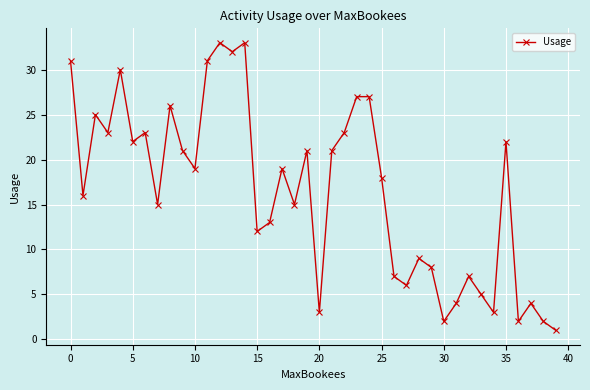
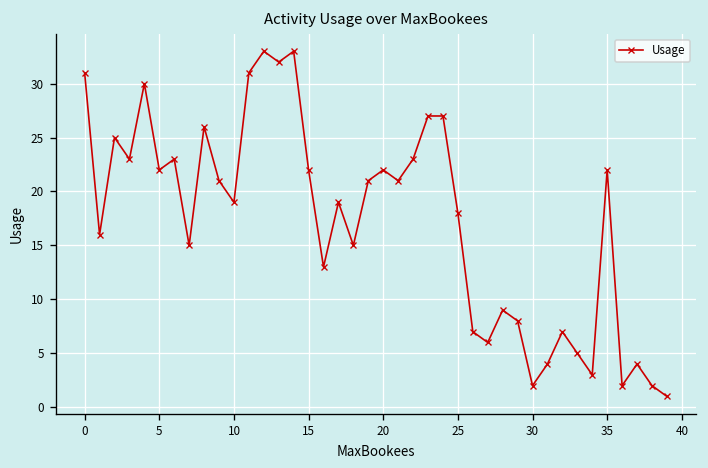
  {
    "0": 31,
    "5": 22,
    "10": 19,
-   "15": 12,
-   "20": 3,
+   "15": 22,
+   "20": 22,
    "25": 18,
    "30": 2,
    "35": 22
  }
